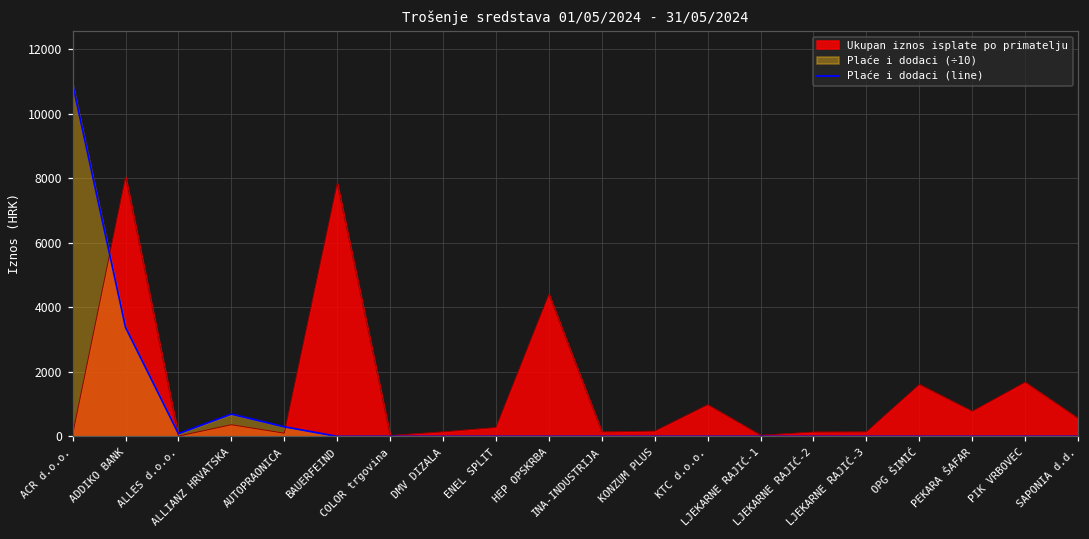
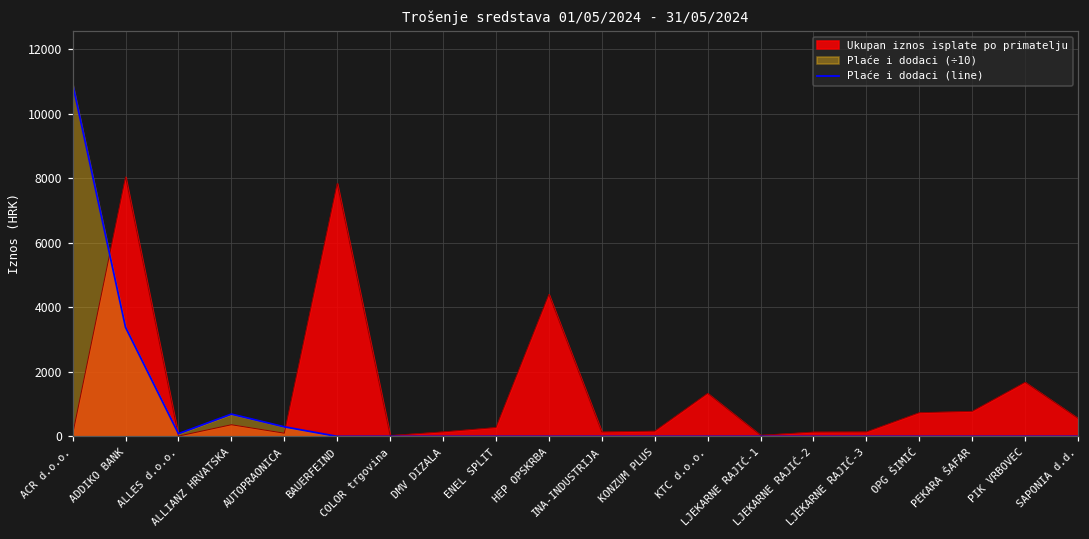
  {
    "Ukupan iznos isplate po primatelju": {
      "ACR d.o.o.": 100,
      "ADDIKO BANK": 8000,
      "ALLIANZ HRVATSKA": 400,
      "AUTOPRAONICA": 100,
      "BAUERFEIND": 7800,
      "DMV DIZALA": 100,
      "ENEL SPLIT": 300,
      "HEP OPSKRBA": 4400,
      "INA-INDUSTRIJA": 100,
      "KONZUM PLUS": 200,
-     "KTC d.o.o.": 1000,
+     "KTC d.o.o.": 1300,
      "LJEKARNE RAJIĆ-2": 100,
      "LJEKARNE RAJIĆ-3": 100,
-     "OPG ŠIMIĆ": 1600,
+     "OPG ŠIMIĆ": 700,
      "PEKARA ŠAFAR": 800,
      "PIK VRBOVEC": 1700,
      "SAPONIA d.d.": 600
    },
    "Plaće i dodaci (÷10)": {
      "ACR d.o.o.": 10900,
      "ADDIKO BANK": 3400,
      "ALLIANZ HRVATSKA": 700,
      "AUTOPRAONICA": 300,
      "BAUERFEIND": 0,
      "DMV DIZALA": 0,
      "ENEL SPLIT": 0,
      "HEP OPSKRBA": 0,
      "INA-INDUSTRIJA": 0,
      "KONZUM PLUS": 0,
      "KTC d.o.o.": 0,
      "LJEKARNE RAJIĆ-2": 0,
      "LJEKARNE RAJIĆ-3": 0,
      "OPG ŠIMIĆ": 0,
      "PEKARA ŠAFAR": 0,
      "PIK VRBOVEC": 0,
      "SAPONIA d.d.": 0
    }
  }
